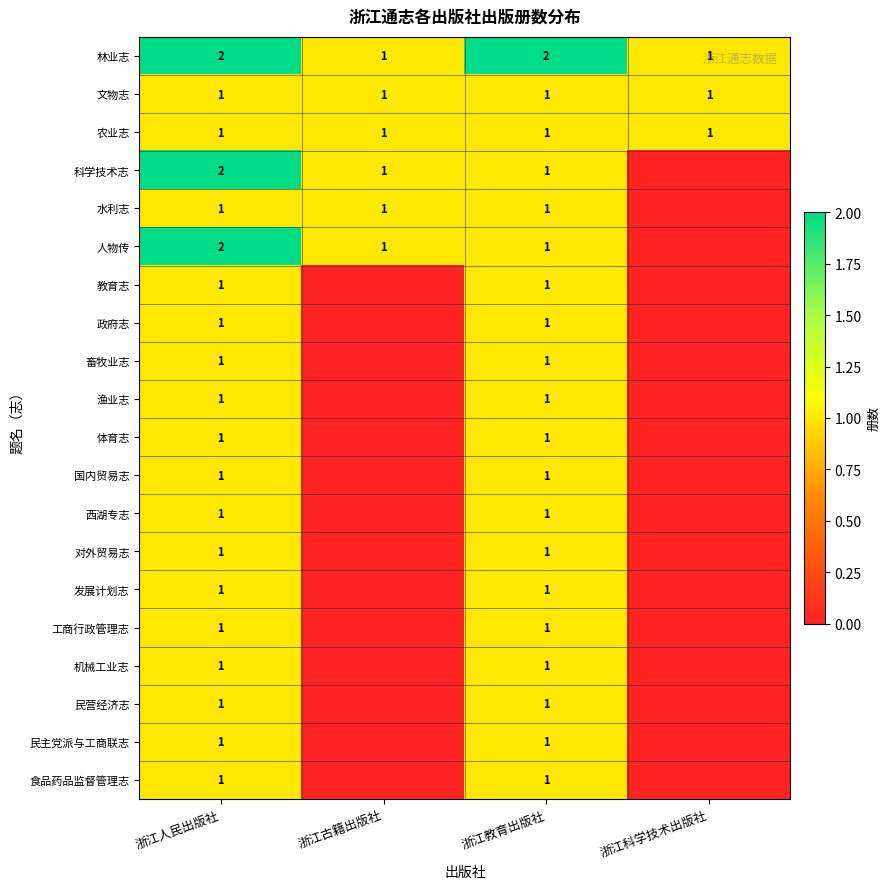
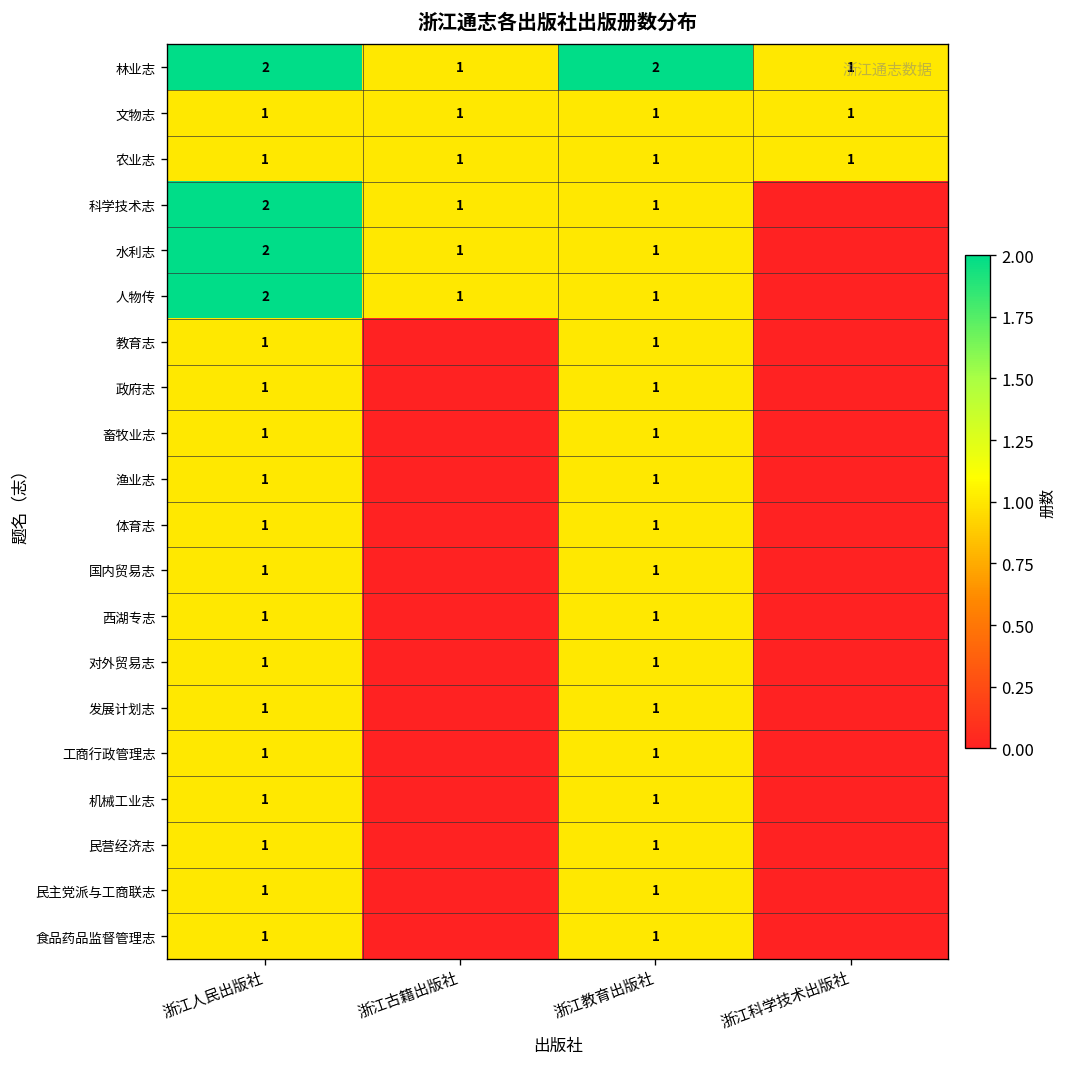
  {
    "林业志": {
      "浙江人民出版社": 2,
      "浙江古籍出版社": 1,
      "浙江教育出版社": 2
    },
    "文物志": {
      "浙江人民出版社": 1,
      "浙江古籍出版社": 1,
      "浙江教育出版社": 1,
      "浙江科学技术出版社": 1
    },
    "农业志": {
      "浙江人民出版社": 1,
      "浙江古籍出版社": 1,
      "浙江教育出版社": 1,
      "浙江科学技术出版社": 1
    },
    "科学技术志": {
      "浙江人民出版社": 2,
      "浙江古籍出版社": 1,
      "浙江教育出版社": 1
    },
    "水利志": {
-     "浙江人民出版社": 1,
+     "浙江人民出版社": 2,
      "浙江古籍出版社": 1,
      "浙江教育出版社": 1
    },
    "人物传": {
      "浙江人民出版社": 2,
      "浙江古籍出版社": 1,
      "浙江教育出版社": 1
    },
    "教育志": {
      "浙江人民出版社": 1,
      "浙江教育出版社": 1
    },
    "政府志": {
      "浙江人民出版社": 1,
      "浙江教育出版社": 1
    },
    "畜牧业志": {
      "浙江人民出版社": 1,
      "浙江教育出版社": 1
    },
    "渔业志": {
      "浙江人民出版社": 1,
      "浙江教育出版社": 1
    },
    "体育志": {
      "浙江人民出版社": 1,
      "浙江教育出版社": 1
    },
    "国内贸易志": {
      "浙江人民出版社": 1,
      "浙江教育出版社": 1
    },
    "西湖专志": {
      "浙江人民出版社": 1,
      "浙江教育出版社": 1
    },
    "对外贸易志": {
      "浙江人民出版社": 1,
      "浙江教育出版社": 1
    },
    "发展计划志": {
      "浙江人民出版社": 1,
      "浙江教育出版社": 1
    },
    "工商行政管理志": {
      "浙江人民出版社": 1,
      "浙江教育出版社": 1
    },
    "机械工业志": {
      "浙江人民出版社": 1,
      "浙江教育出版社": 1
    },
    "民营经济志": {
      "浙江人民出版社": 1,
      "浙江教育出版社": 1
    },
    "民主党派与工商联志": {
      "浙江人民出版社": 1,
      "浙江教育出版社": 1
    },
    "食品药品监督管理志": {
      "浙江人民出版社": 1,
      "浙江教育出版社": 1
    }
  }
